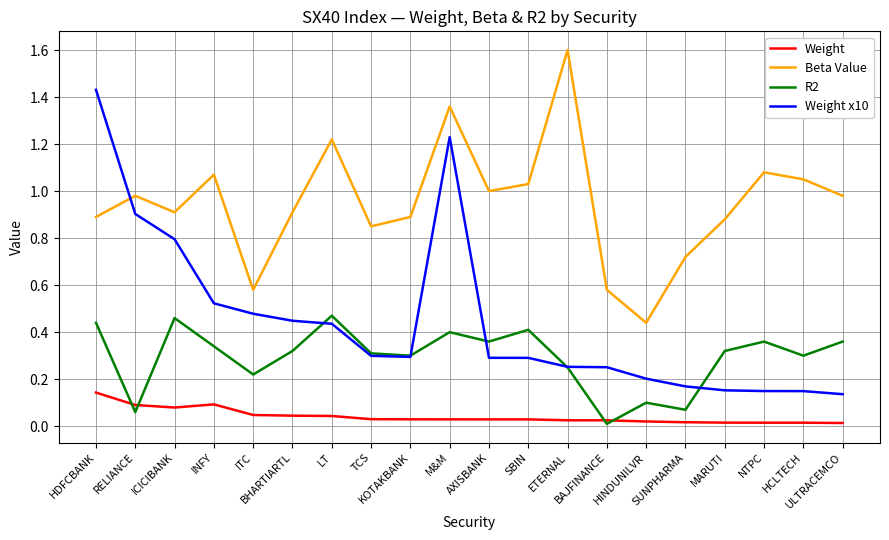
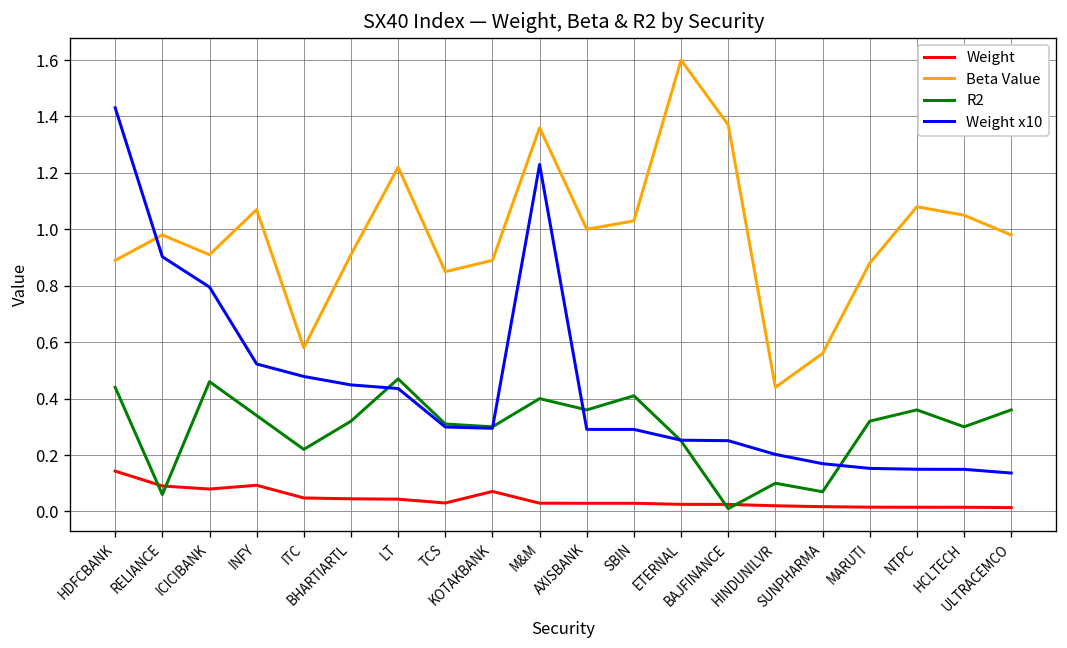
  {
    "Weight": {
      "HDFCBANK": 0.14,
      "RELIANCE": 0.09,
      "ICICIBANK": 0.08,
      "INFY": 0.09,
      "ITC": 0.05,
      "BHARTIARTL": 0.04,
      "LT": 0.04,
      "TCS": 0.03,
-     "KOTAKBANK": 0.03,
+     "KOTAKBANK": 0.07,
      "M&M": 0.03,
      "AXISBANK": 0.03,
      "SBIN": 0.03,
      "ETERNAL": 0.03,
      "BAJFINANCE": 0.03,
      "HINDUNILVR": 0.02,
      "SUNPHARMA": 0.02,
      "MARUTI": 0.02,
      "NTPC": 0.01,
      "HCLTECH": 0.01,
      "ULTRACEMCO": 0.01
    },
    "Beta Value": {
      "HDFCBANK": 0.89,
      "RELIANCE": 0.98,
      "ICICIBANK": 0.91,
      "INFY": 1.07,
      "ITC": 0.58,
      "BHARTIARTL": 0.91,
      "LT": 1.22,
      "TCS": 0.85,
      "KOTAKBANK": 0.89,
      "M&M": 1.36,
      "AXISBANK": 1.00,
      "SBIN": 1.03,
      "ETERNAL": 1.60,
-     "BAJFINANCE": 0.58,
+     "BAJFINANCE": 1.37,
      "HINDUNILVR": 0.44,
-     "SUNPHARMA": 0.72,
+     "SUNPHARMA": 0.56,
      "MARUTI": 0.88,
      "NTPC": 1.08,
      "HCLTECH": 1.05,
      "ULTRACEMCO": 0.98
    },
    "R2": {
      "HDFCBANK": 0.44,
      "RELIANCE": 0.06,
      "ICICIBANK": 0.46,
      "INFY": 0.34,
      "ITC": 0.22,
      "BHARTIARTL": 0.32,
      "LT": 0.47,
      "M&M": 0.40,
      "AXISBANK": 0.36,
      "SBIN": 0.41,
      "BAJFINANCE": 0.01,
      "HINDUNILVR": 0.10,
      "SUNPHARMA": 0.07,
      "MARUTI": 0.32,
      "NTPC": 0.36,
      "HCLTECH": 0.30,
      "ULTRACEMCO": 0.36
    },
    "Weight x10": {
      "HDFCBANK": 1.43,
      "RELIANCE": 0.90,
      "ICICIBANK": 0.80,
      "INFY": 0.52,
      "ITC": 0.48,
      "BHARTIARTL": 0.45,
      "LT": 0.44,
      "M&M": 1.23,
      "AXISBANK": 0.29,
      "SBIN": 0.29,
      "BAJFINANCE": 0.25,
      "HINDUNILVR": 0.20,
      "SUNPHARMA": 0.17,
      "MARUTI": 0.15,
      "NTPC": 0.15,
      "HCLTECH": 0.15,
      "ULTRACEMCO": 0.14
    }
  }
